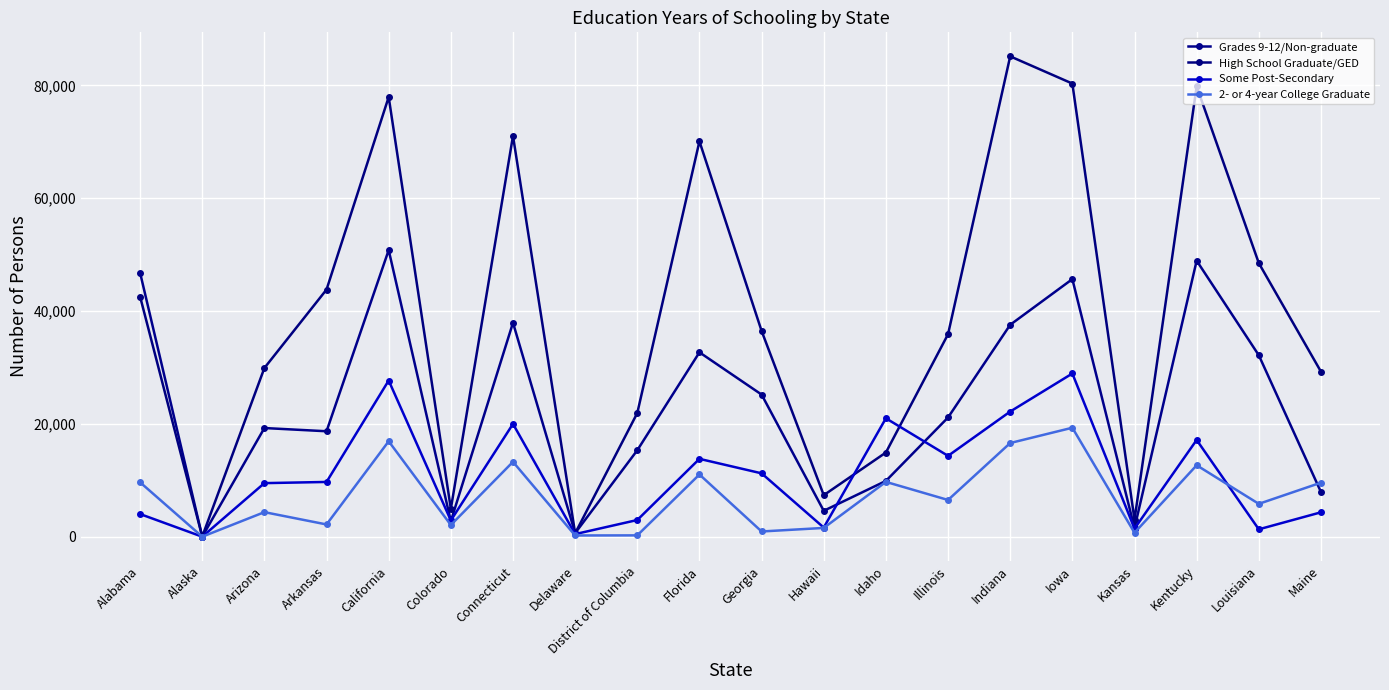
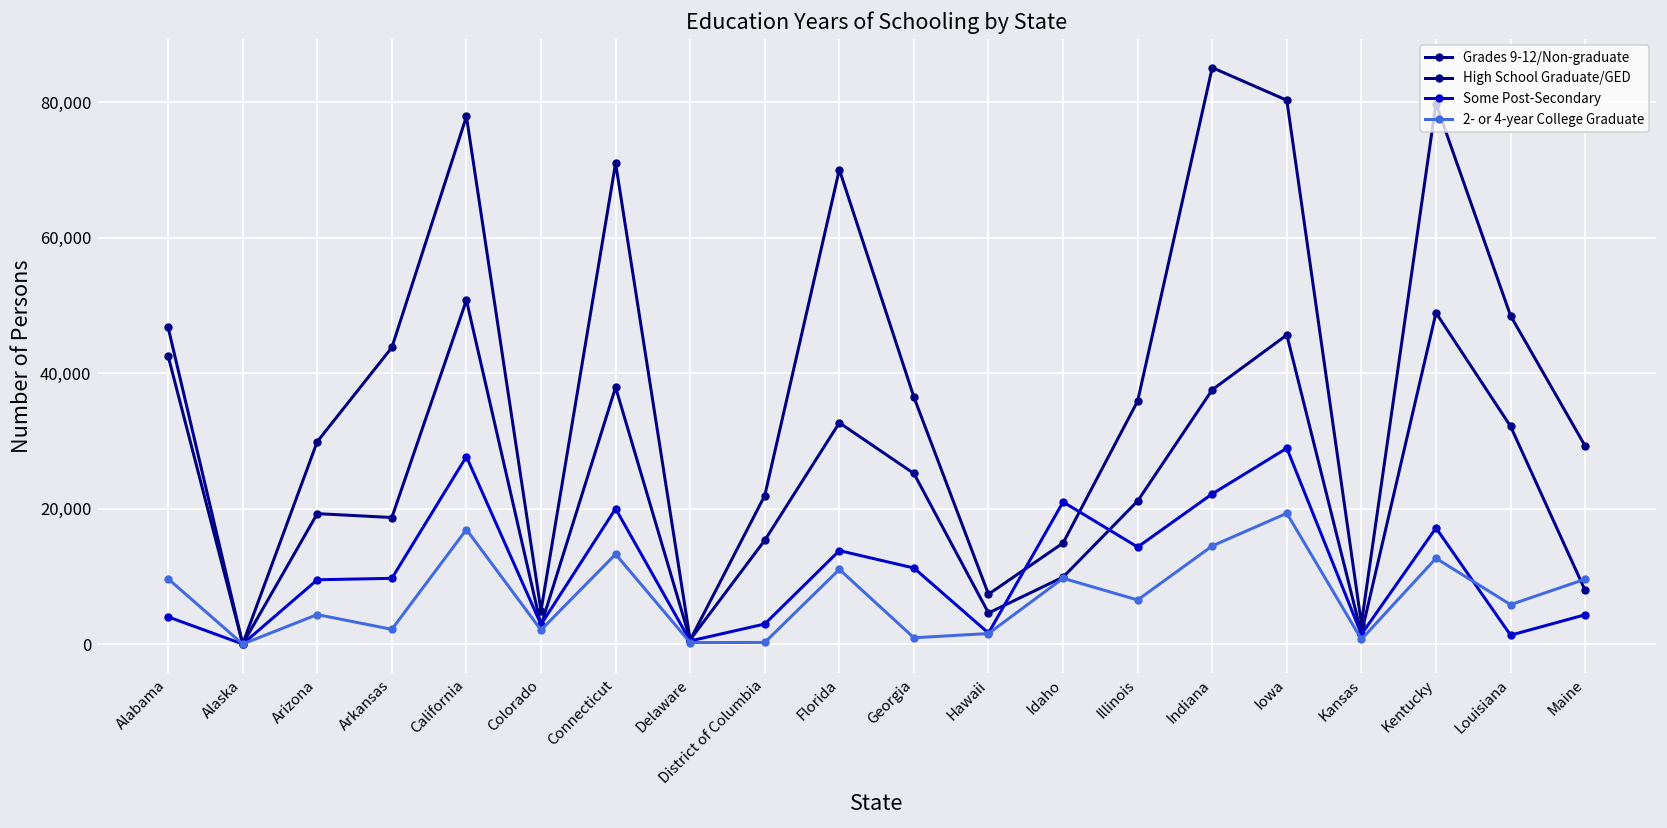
  {
    "Some Post-Secondary": {
      "Alabama": "4,000",
      "Arizona": "9,000",
      "Arkansas": "10,000",
      "California": "28,000",
      "Connecticut": "20,000",
      "District of Columbia": "3,000",
      "Florida": "14,000",
      "Georgia": "11,000",
      "Idaho": "21,000",
      "Illinois": "14,000",
      "Indiana": "22,000",
      "Iowa": "29,000",
      "Kentucky": "17,000",
      "Louisiana": "1,000",
      "Maine": "4,000"
    },
    "2- or 4-year College Graduate": {
      "Alabama": "10,000",
      "Arizona": "4,000",
      "Arkansas": "2,000",
      "California": "17,000",
      "Colorado": "2,000",
      "Connecticut": "13,000",
      "District of Columbia": "0",
      "Florida": "11,000",
      "Georgia": "1,000",
      "Illinois": "7,000",
-     "Indiana": "17,000",
+     "Indiana": "14,000",
      "Iowa": "19,000",
      "Kansas": "1,000",
      "Kentucky": "13,000",
      "Louisiana": "6,000",
      "Maine": "10,000"
    }
  }
